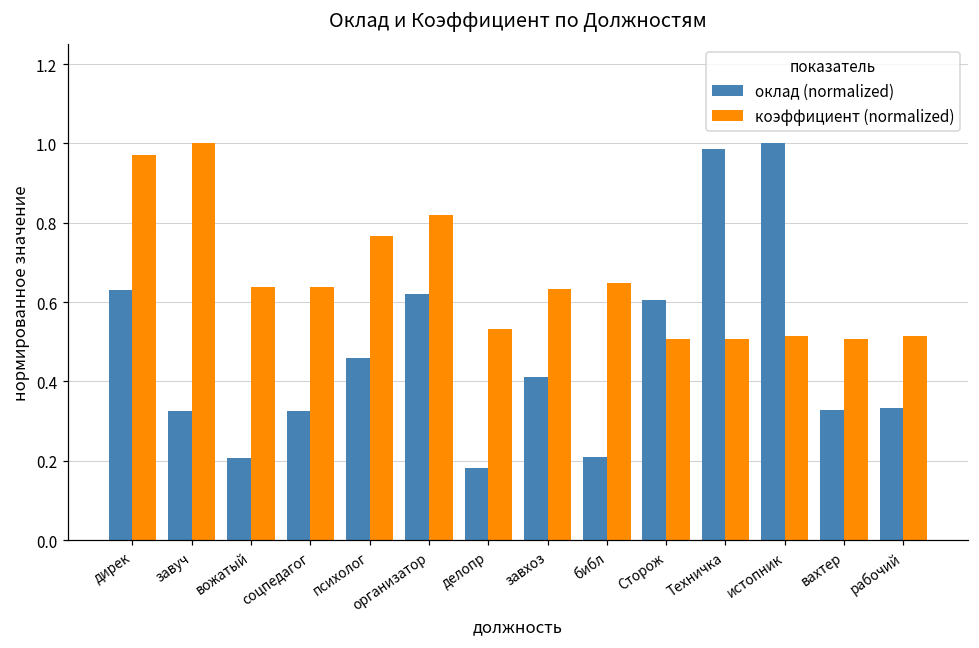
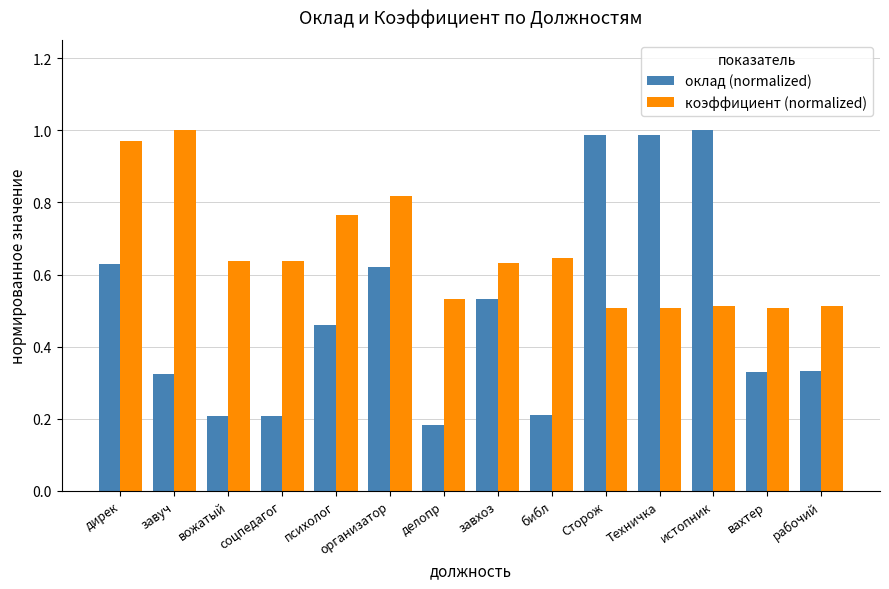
  {
    "оклад (normalized)": {
      "дирек": 0.63,
      "завуч": 0.32,
      "вожатый": 0.21,
-     "соцпедагог": 0.32,
+     "соцпедагог": 0.21,
      "психолог": 0.46,
      "организатор": 0.62,
      "делопр": 0.18,
-     "завхоз": 0.41,
+     "завхоз": 0.53,
      "библ": 0.21,
-     "Сторож": 0.61,
+     "Сторож": 0.99,
      "Техничка": 0.99,
      "истопник": 1.00,
      "вахтер": 0.33,
      "рабочий": 0.33
    },
    "коэффициент (normalized)": {
      "дирек": 0.97,
      "завуч": 1.00,
      "вожатый": 0.64,
      "соцпедагог": 0.64,
      "психолог": 0.77,
      "организатор": 0.82,
      "делопр": 0.53,
      "завхоз": 0.63,
      "библ": 0.65,
      "Сторож": 0.51,
      "Техничка": 0.51,
      "истопник": 0.51,
      "вахтер": 0.51,
      "рабочий": 0.51
    }
  }
